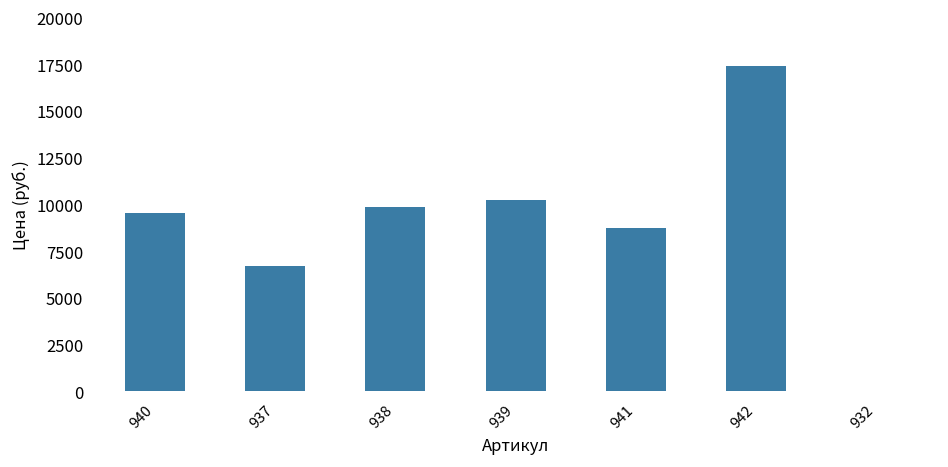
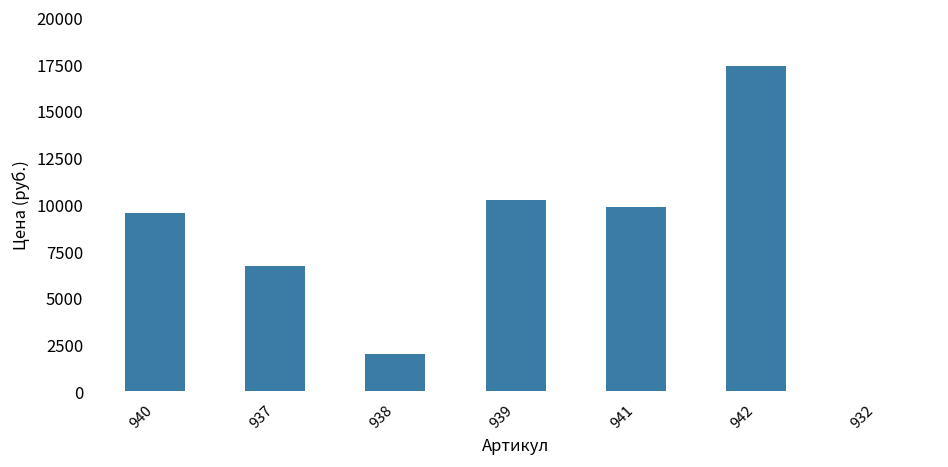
  {
    "940": 9600,
    "937": 6700,
-   "938": 9900,
+   "938": 2000,
    "939": 10200,
-   "941": 8700,
+   "941": 9900,
    "942": 17400,
    "932": 0
  }
